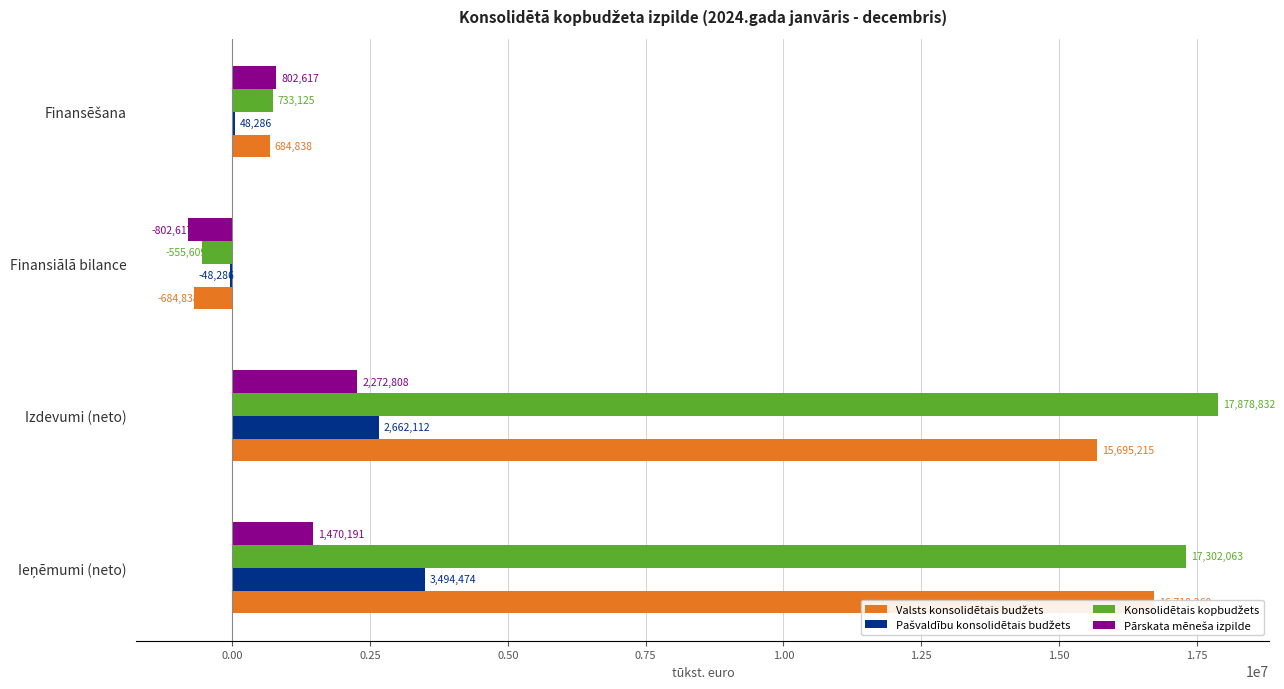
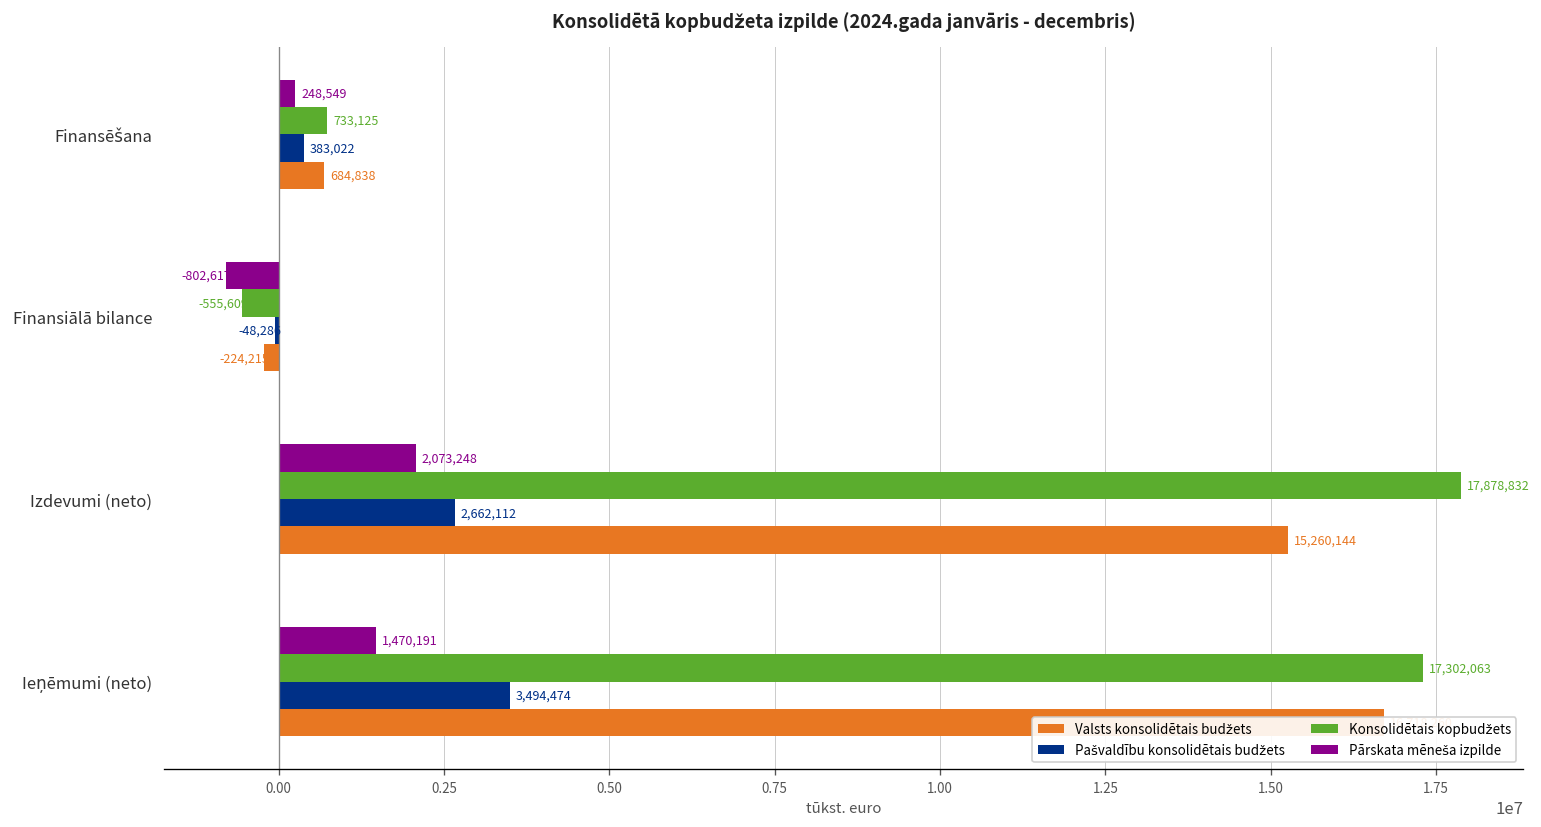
  {
    "Valsts konsolidētais budžets": {
      "Finansēšana": "684,838",
-     "Finansiālā bilance": "-684,838",
-     "Izdevumi (neto)": "15,695,215"
+     "Finansiālā bilance": "-224,215",
+     "Izdevumi (neto)": "15,260,144"
    },
    "Pašvaldību konsolidētais budžets": {
-     "Finansēšana": "48,286",
+     "Finansēšana": "383,022",
      "Finansiālā bilance": "-48,286",
      "Izdevumi (neto)": "2,662,112",
      "Ieņēmumi (neto)": "3,494,474"
    },
    "Konsolidētais kopbudžets": {
      "Finansēšana": "733,125",
      "Finansiālā bilance": "-555,609",
      "Izdevumi (neto)": "17,878,832",
      "Ieņēmumi (neto)": "17,302,063"
    },
    "Pārskata mēneša izpilde": {
-     "Finansēšana": "802,617",
+     "Finansēšana": "248,549",
      "Finansiālā bilance": "-802,617",
-     "Izdevumi (neto)": "2,272,808",
+     "Izdevumi (neto)": "2,073,248",
      "Ieņēmumi (neto)": "1,470,191"
    }
  }
